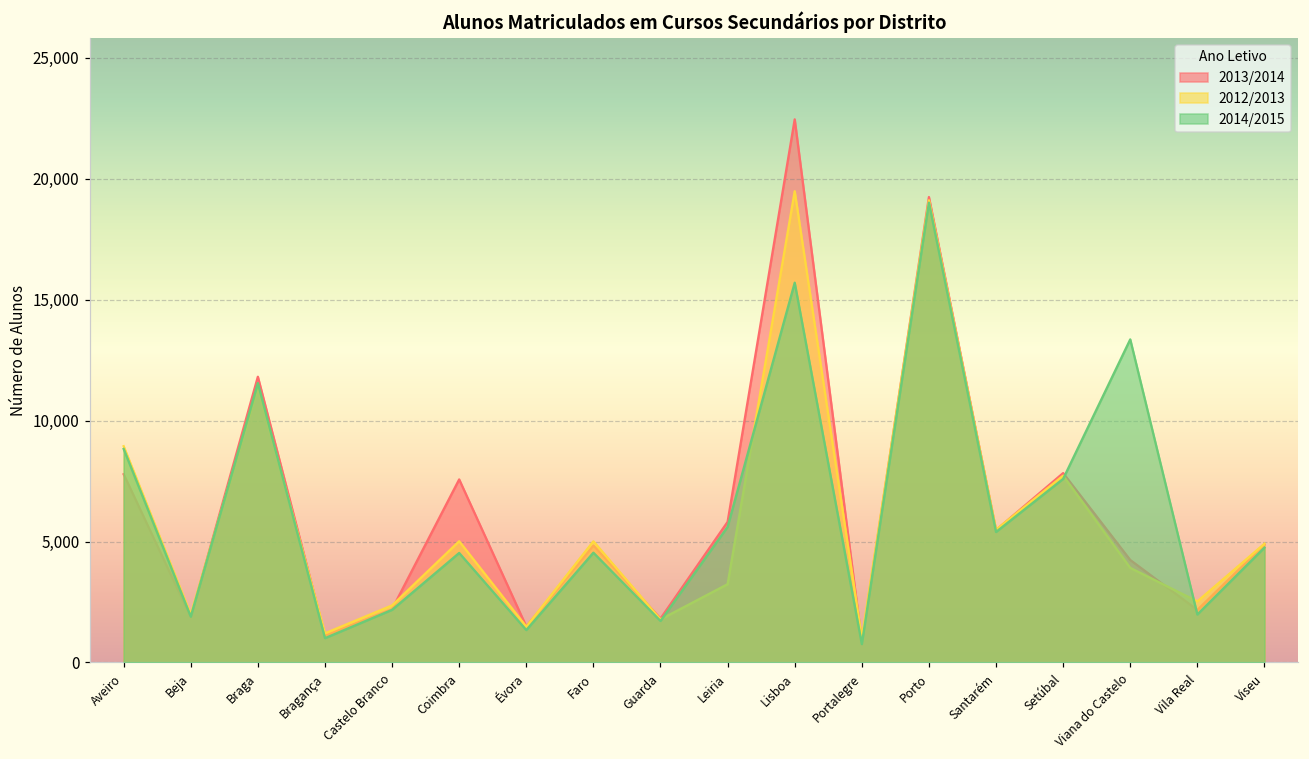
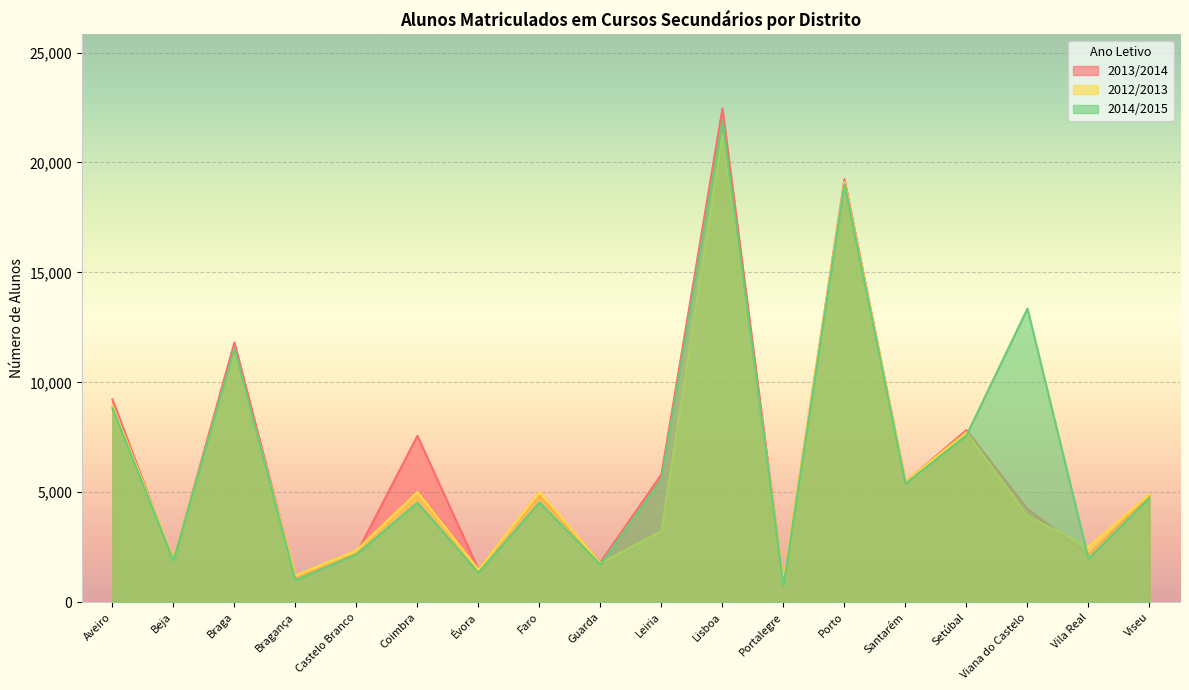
  {
    "2013/2014": {
-     "Aveiro": "7,800",
+     "Aveiro": "9,200",
      "Braga": "11,800",
      "Coimbra": "7,600",
      "Faro": "4,800",
      "Leiria": "5,800",
      "Lisboa": "22,500",
      "Porto": "19,200",
      "Viana do Castelo": "4,200",
      "Vila Real": "2,200"
    },
    "2012/2013": {
      "Braga": "11,400",
      "Castelo Branco": "2,400",
      "Coimbra": "5,000",
      "Faro": "5,000",
      "Leiria": "3,200",
-     "Lisboa": "19,500",
+     "Lisboa": "21,300",
      "Portalegre": "1,000",
      "Viana do Castelo": "3,900",
      "Vila Real": "2,500"
    },
    "2014/2015": {
      "Braga": "11,600",
      "Bragança": "1,000",
      "Coimbra": "4,500",
      "Évora": "1,300",
      "Faro": "4,500",
      "Leiria": "5,600",
-     "Lisboa": "15,700",
+     "Lisboa": "21,900",
      "Setúbal": "7,600",
      "Viana do Castelo": "13,400",
      "Vila Real": "2,000",
      "Viseu": "4,700"
    }
  }
